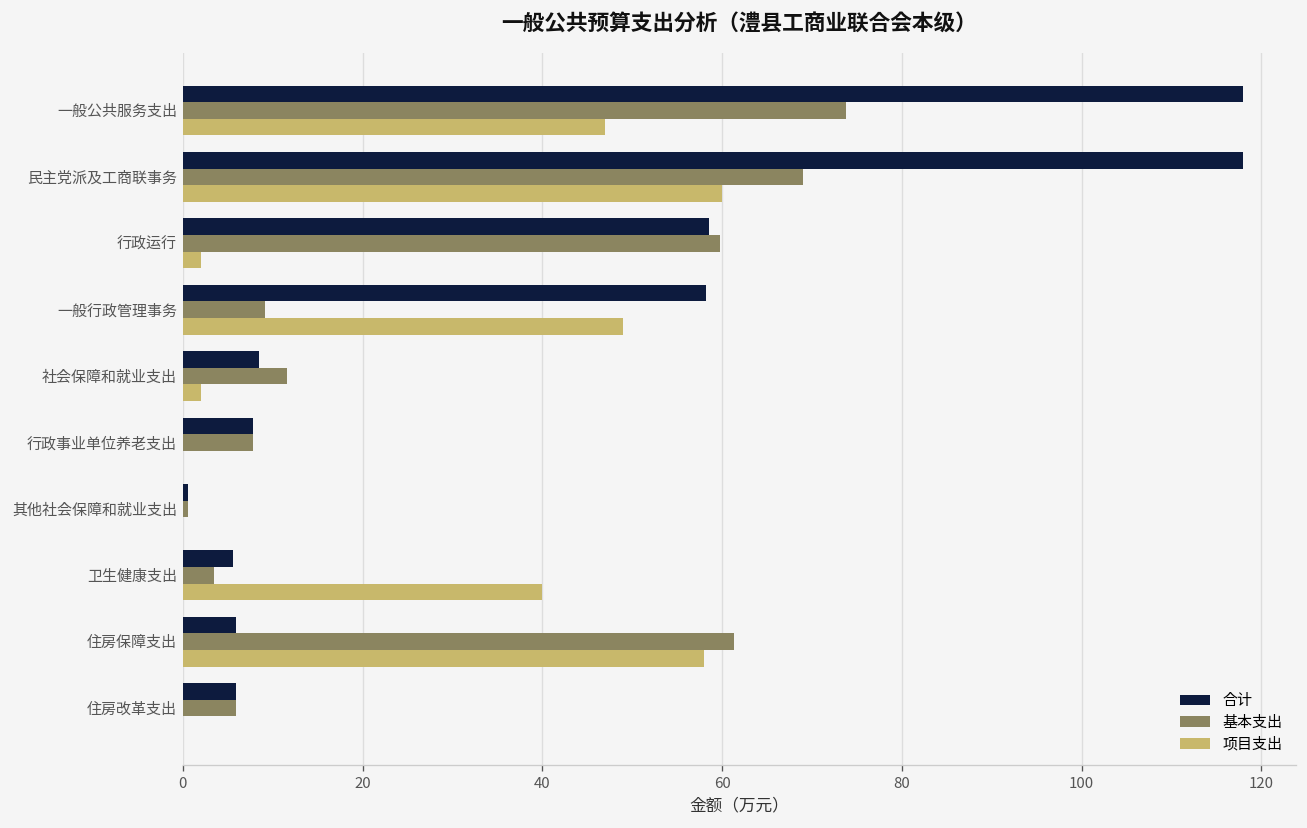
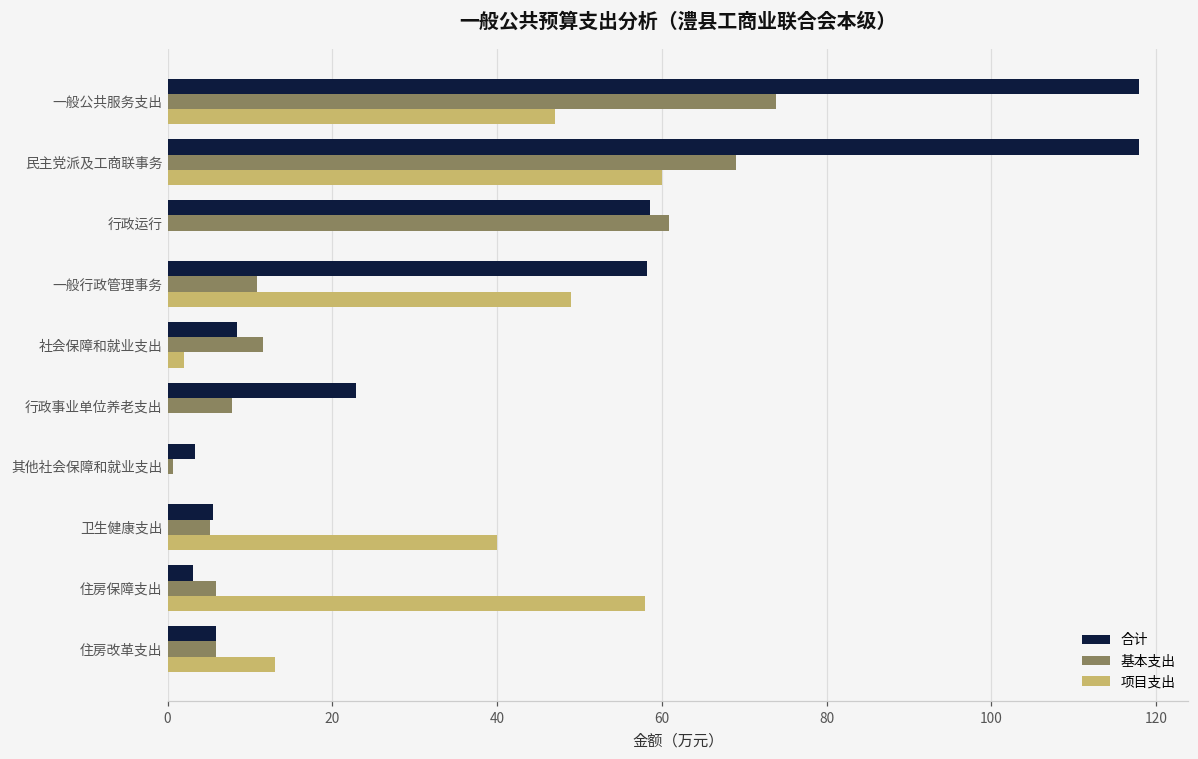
  {
    "合计": {
      "一般公共服务支出": 118,
      "民主党派及工商联事务": 118,
      "行政运行": 59,
      "一般行政管理事务": 58,
      "社会保障和就业支出": 8,
-     "行政事业单位养老支出": 8,
-     "其他社会保障和就业支出": 1,
+     "行政事业单位养老支出": 23,
+     "其他社会保障和就业支出": 3,
      "卫生健康支出": 6,
-     "住房保障支出": 6,
+     "住房保障支出": 3,
      "住房改革支出": 6
    },
    "基本支出": {
      "一般公共服务支出": 74,
      "民主党派及工商联事务": 69,
-     "行政运行": 60,
-     "一般行政管理事务": 9,
+     "行政运行": 61,
+     "一般行政管理事务": 11,
      "社会保障和就业支出": 12,
      "行政事业单位养老支出": 8,
      "其他社会保障和就业支出": 1,
-     "卫生健康支出": 4,
-     "住房保障支出": 61,
+     "卫生健康支出": 5,
+     "住房保障支出": 6,
      "住房改革支出": 6
    },
    "项目支出": {
      "一般公共服务支出": 47,
      "民主党派及工商联事务": 60,
-     "行政运行": 2,
+     "行政运行": 0,
      "一般行政管理事务": 49,
      "社会保障和就业支出": 2,
      "行政事业单位养老支出": 0,
      "其他社会保障和就业支出": 0,
      "卫生健康支出": 40,
      "住房保障支出": 58,
-     "住房改革支出": 0
+     "住房改革支出": 13
    }
  }
